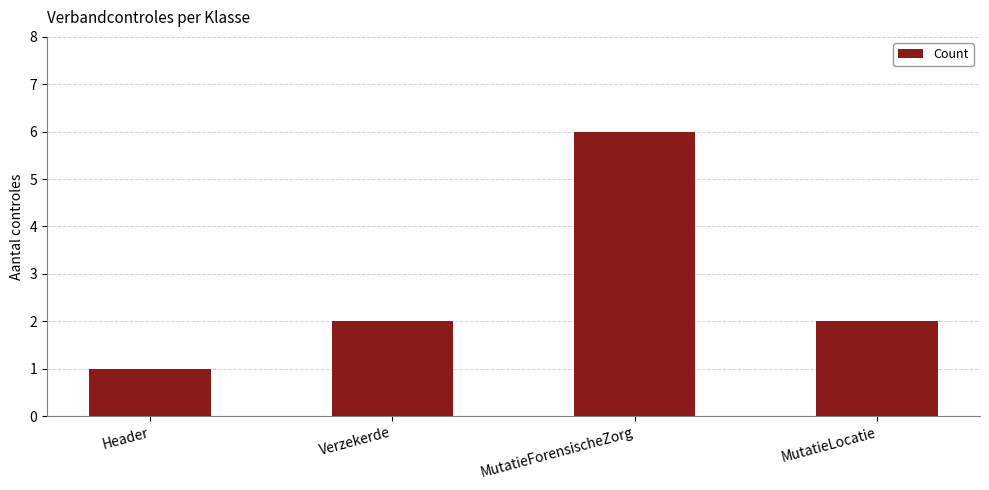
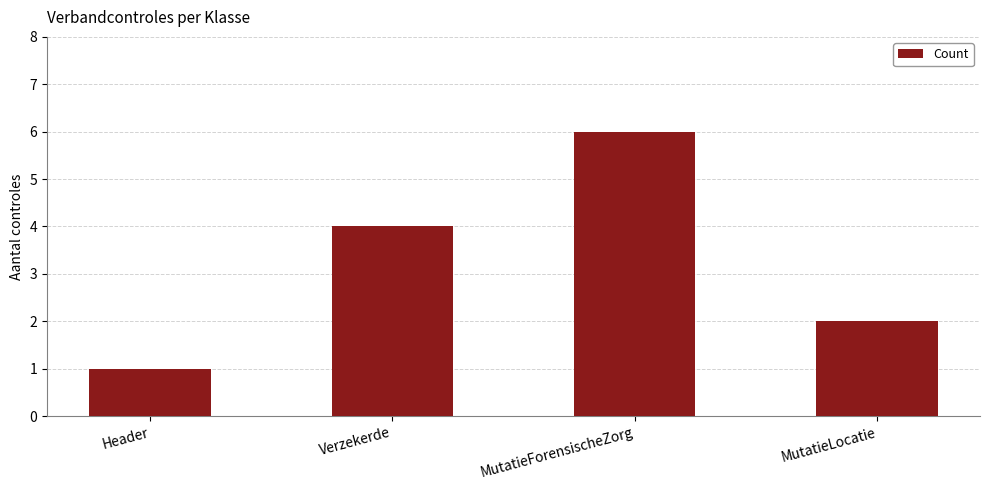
  {
    "Header": 1,
-   "Verzekerde": 2,
+   "Verzekerde": 4,
    "MutatieForensischeZorg": 6,
    "MutatieLocatie": 2
  }
